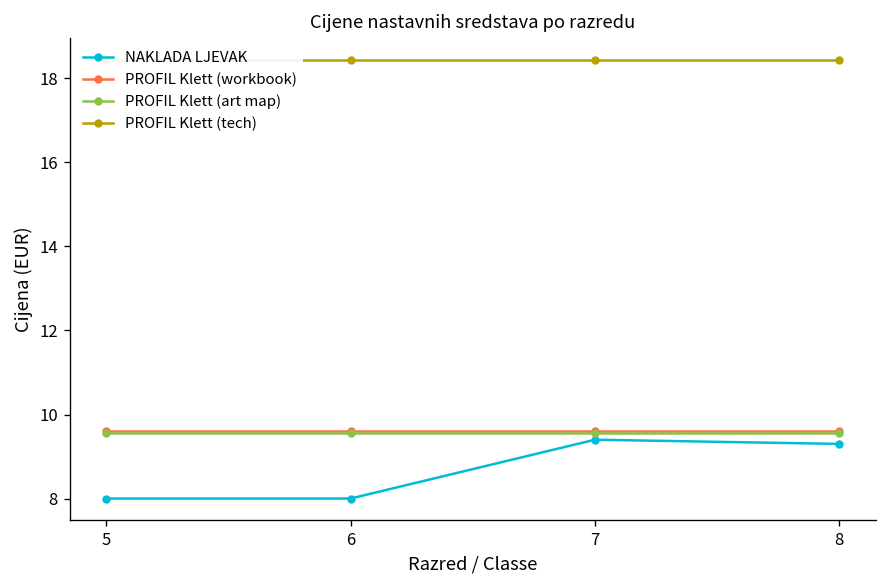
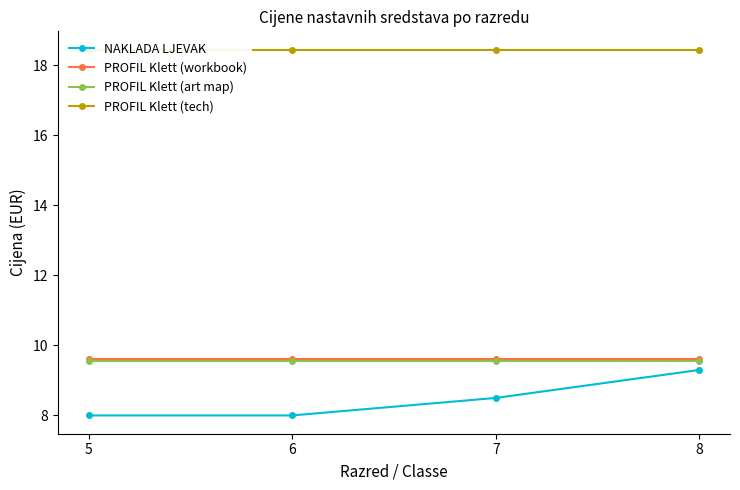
  {
    "NAKLADA LJEVAK": {
      "5": 8.0,
      "6": 8.0,
-     "7": 9.4,
+     "7": 8.5,
      "8": 9.3
    },
    "PROFIL Klett (tech)": {
      "6": 18.5,
      "7": 18.5,
      "8": 18.5
    }
  }
